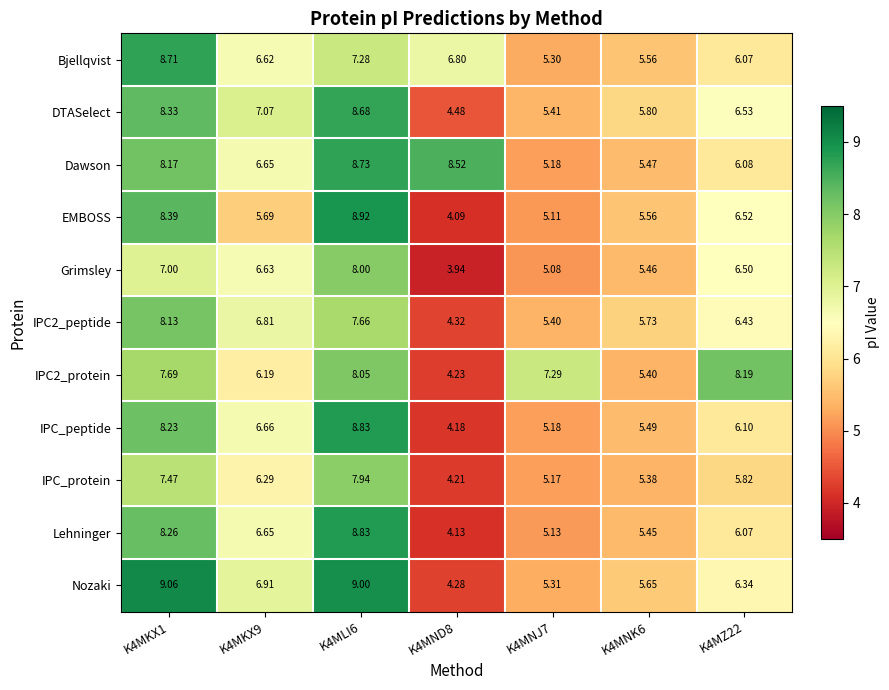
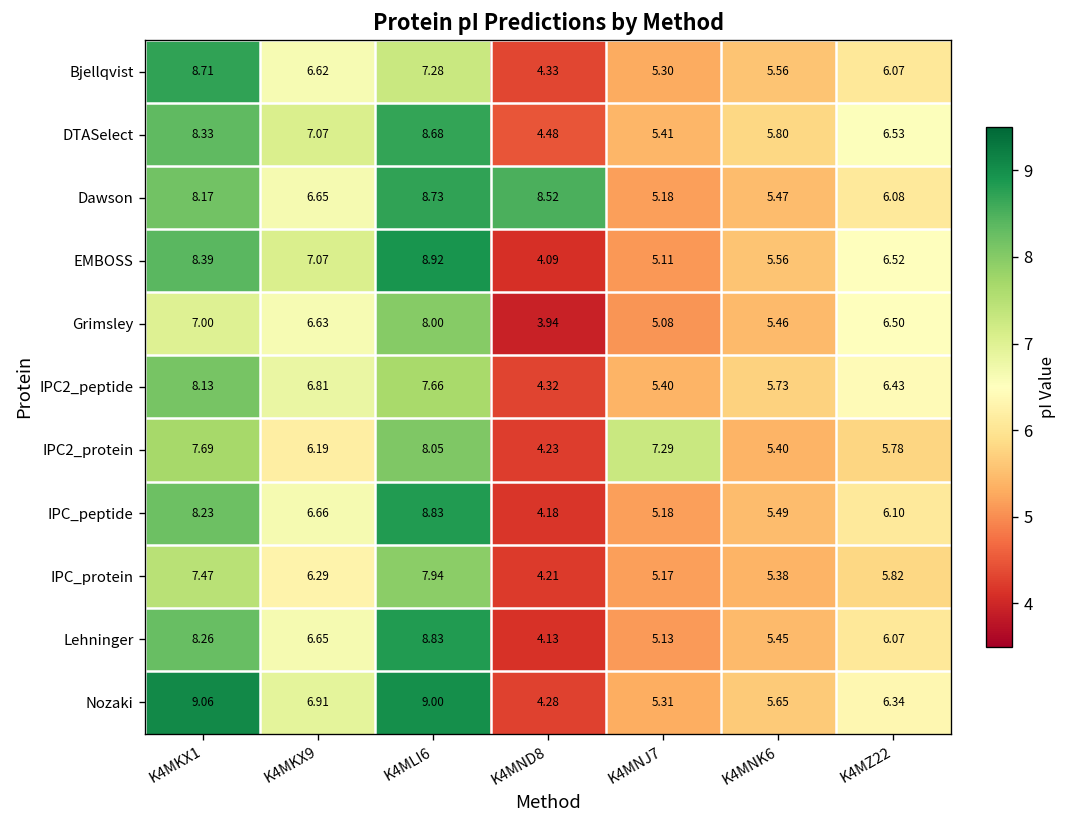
  {
    "Bjellqvist": {
      "K4MKX1": 8.71,
      "K4MKX9": 6.62,
      "K4MLI6": 7.28,
-     "K4MND8": 6.80,
+     "K4MND8": 4.33,
      "K4MNJ7": 5.30,
      "K4MNK6": 5.56,
      "K4MZ22": 6.07
    },
    "DTASelect": {
      "K4MKX1": 8.33,
      "K4MKX9": 7.07,
      "K4MLI6": 8.68,
      "K4MND8": 4.48,
      "K4MNJ7": 5.41,
      "K4MNK6": 5.80,
      "K4MZ22": 6.53
    },
    "Dawson": {
      "K4MKX1": 8.17,
      "K4MKX9": 6.65,
      "K4MLI6": 8.73,
      "K4MND8": 8.52,
      "K4MNJ7": 5.18,
      "K4MNK6": 5.47,
      "K4MZ22": 6.08
    },
    "EMBOSS": {
      "K4MKX1": 8.39,
-     "K4MKX9": 5.69,
+     "K4MKX9": 7.07,
      "K4MLI6": 8.92,
      "K4MND8": 4.09,
      "K4MNJ7": 5.11,
      "K4MNK6": 5.56,
      "K4MZ22": 6.52
    },
    "Grimsley": {
      "K4MKX1": 7.00,
      "K4MKX9": 6.63,
      "K4MLI6": 8.00,
      "K4MND8": 3.94,
      "K4MNJ7": 5.08,
      "K4MNK6": 5.46,
      "K4MZ22": 6.50
    },
    "IPC2_peptide": {
      "K4MKX1": 8.13,
      "K4MKX9": 6.81,
      "K4MLI6": 7.66,
      "K4MND8": 4.32,
      "K4MNJ7": 5.40,
      "K4MNK6": 5.73,
      "K4MZ22": 6.43
    },
    "IPC2_protein": {
      "K4MKX1": 7.69,
      "K4MKX9": 6.19,
      "K4MLI6": 8.05,
      "K4MND8": 4.23,
      "K4MNJ7": 7.29,
      "K4MNK6": 5.40,
-     "K4MZ22": 8.19
+     "K4MZ22": 5.78
    },
    "IPC_peptide": {
      "K4MKX1": 8.23,
      "K4MKX9": 6.66,
      "K4MLI6": 8.83,
      "K4MND8": 4.18,
      "K4MNJ7": 5.18,
      "K4MNK6": 5.49,
      "K4MZ22": 6.10
    },
    "IPC_protein": {
      "K4MKX1": 7.47,
      "K4MKX9": 6.29,
      "K4MLI6": 7.94,
      "K4MND8": 4.21,
      "K4MNJ7": 5.17,
      "K4MNK6": 5.38,
      "K4MZ22": 5.82
    },
    "Lehninger": {
      "K4MKX1": 8.26,
      "K4MKX9": 6.65,
      "K4MLI6": 8.83,
      "K4MND8": 4.13,
      "K4MNJ7": 5.13,
      "K4MNK6": 5.45,
      "K4MZ22": 6.07
    },
    "Nozaki": {
      "K4MKX1": 9.06,
      "K4MKX9": 6.91,
      "K4MLI6": 9.00,
      "K4MND8": 4.28,
      "K4MNJ7": 5.31,
      "K4MNK6": 5.65,
      "K4MZ22": 6.34
    }
  }
